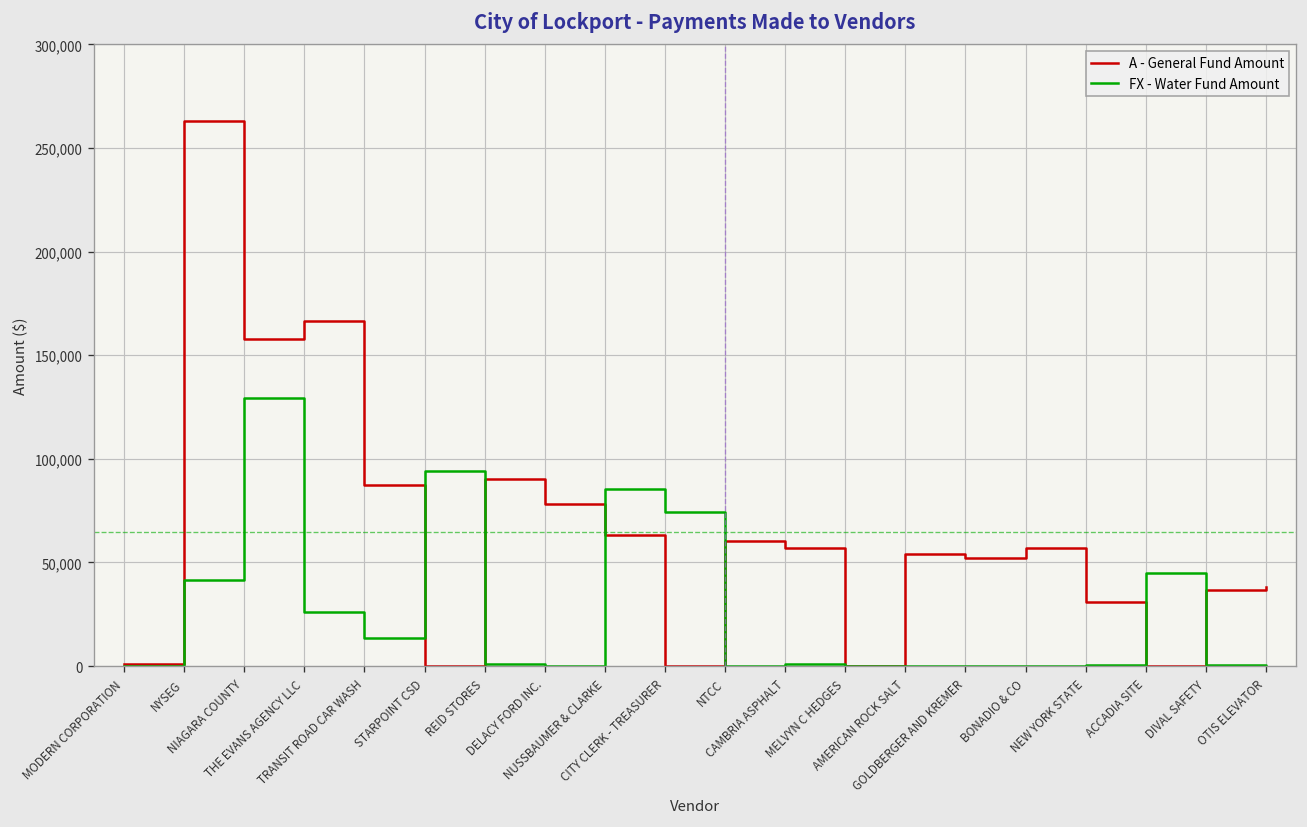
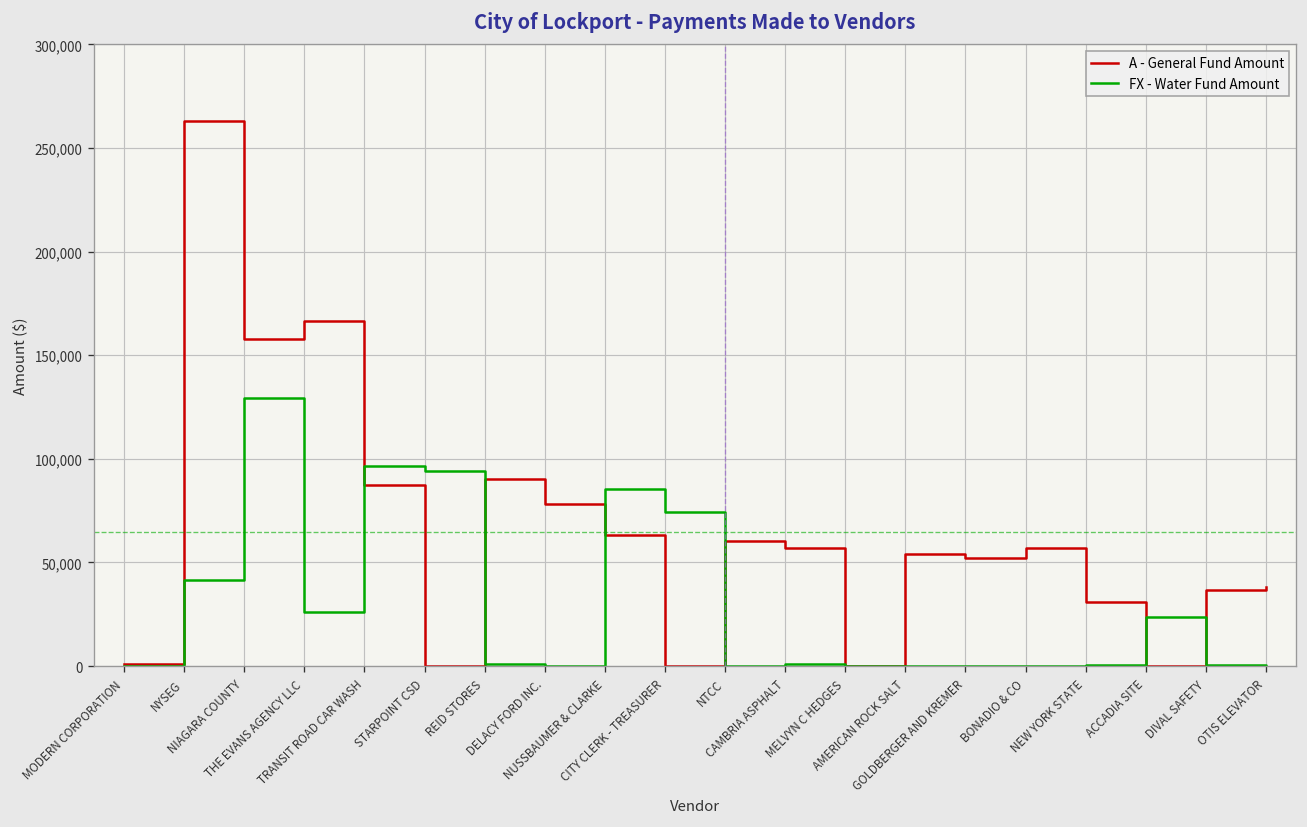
  {
    "A - General Fund Amount": {
      "NYSEG": "263,000",
      "NIAGARA COUNTY": "158,000",
      "THE EVANS AGENCY LLC": "167,000",
      "TRANSIT ROAD CAR WASH": "88,000",
      "STARPOINT CSD": "0",
      "REID STORES": "90,000",
      "DELACY FORD INC.": "78,000",
      "NUSSBAUMER & CLARKE": "63,000",
      "CITY CLERK - TREASURER": "0",
      "NTCC": "60,000",
      "CAMBRIA ASPHALT": "57,000",
      "AMERICAN ROCK SALT": "54,000",
      "GOLDBERGER AND KREMER": "52,000",
      "BONADIO & CO": "57,000",
      "NEW YORK STATE": "31,000",
      "ACCADIA SITE": "0",
      "DIVAL SAFETY": "37,000",
      "OTIS ELEVATOR": "38,000"
    },
    "FX - Water Fund Amount": {
      "NYSEG": "42,000",
      "NIAGARA COUNTY": "130,000",
      "THE EVANS AGENCY LLC": "26,000",
-     "TRANSIT ROAD CAR WASH": "13,000",
+     "TRANSIT ROAD CAR WASH": "96,000",
      "STARPOINT CSD": "94,000",
      "REID STORES": "1,000",
      "DELACY FORD INC.": "0",
      "NUSSBAUMER & CLARKE": "86,000",
      "CITY CLERK - TREASURER": "74,000",
      "NTCC": "0",
      "CAMBRIA ASPHALT": "1,000",
      "AMERICAN ROCK SALT": "0",
      "GOLDBERGER AND KREMER": "0",
      "BONADIO & CO": "0",
      "NEW YORK STATE": "1,000",
-     "ACCADIA SITE": "45,000",
+     "ACCADIA SITE": "24,000",
      "DIVAL SAFETY": "0",
      "OTIS ELEVATOR": "0"
    }
  }
